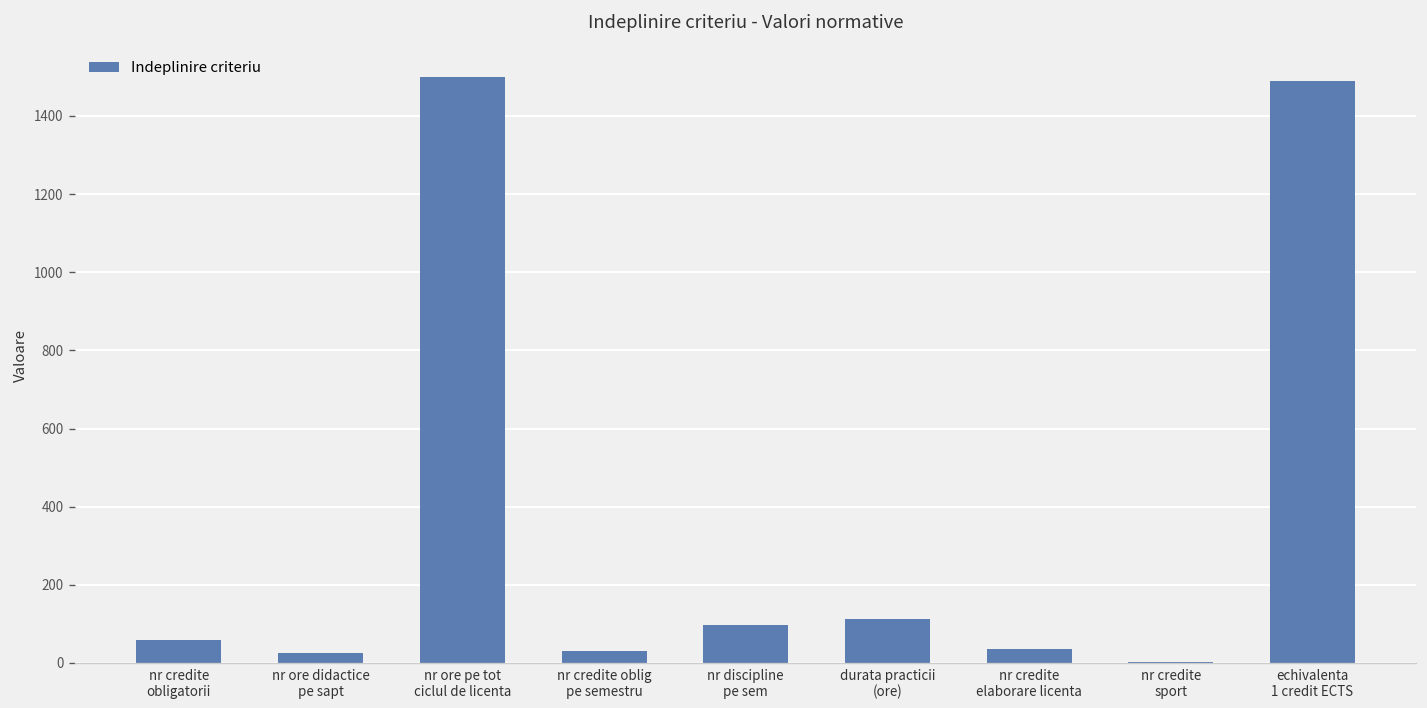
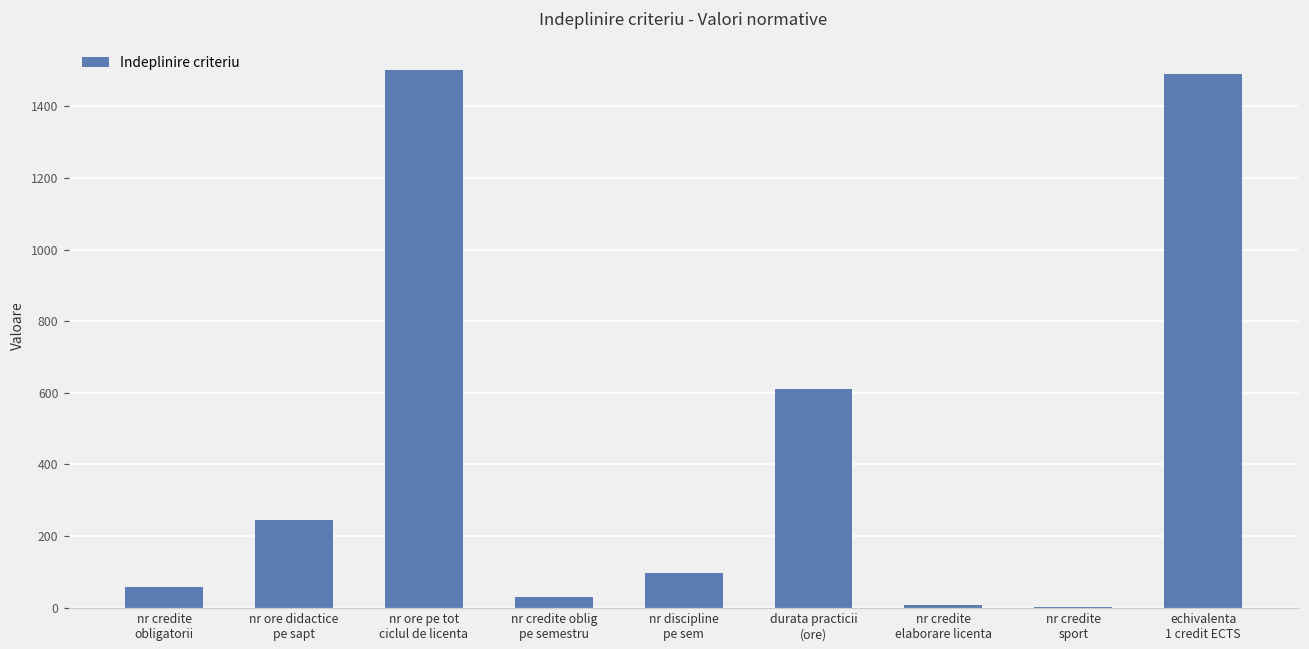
  {
    "nr credite obligatorii": 60,
-   "nr ore didactice pe sapt": 30,
+   "nr ore didactice pe sapt": 250,
    "nr ore pe tot ciclul de licenta": 1500,
    "nr credite oblig pe semestru": 30,
    "nr discipline pe sem": 100,
-   "durata practicii (ore)": 110,
-   "nr credite elaborare licenta": 40,
+   "durata practicii (ore)": 610,
+   "nr credite elaborare licenta": 10,
    "echivalenta 1 credit ECTS": 1490
  }
